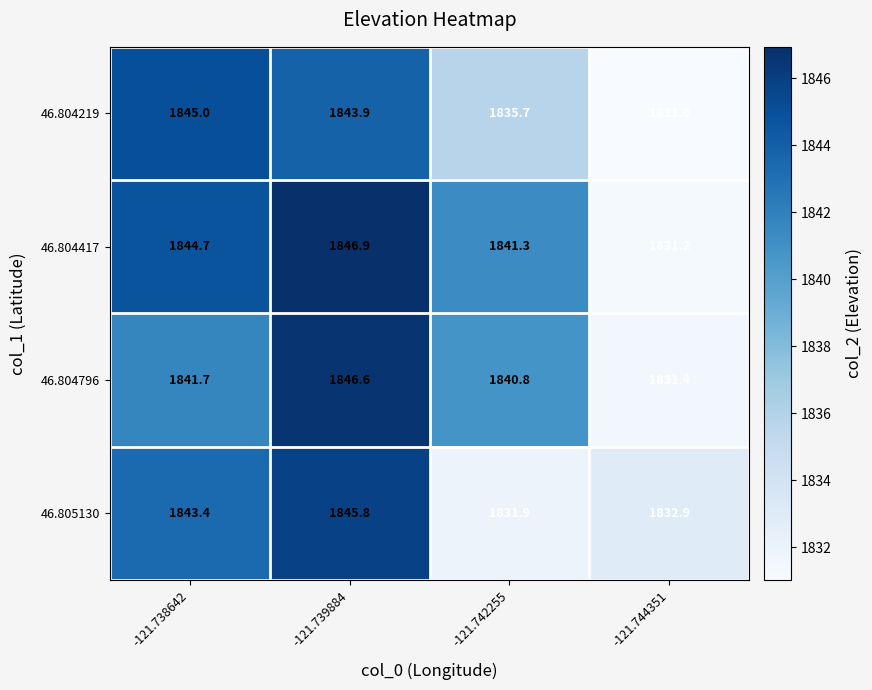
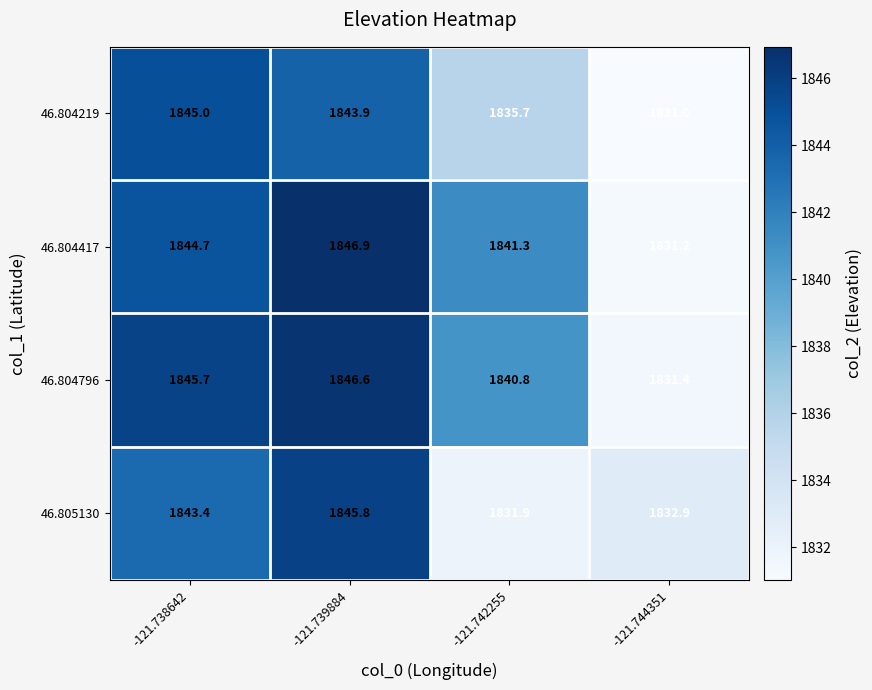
  {
    "46.804219": {
      "-121.738642": 1845.0,
      "-121.739884": 1843.9,
      "-121.742255": 1835.7
    },
    "46.804417": {
      "-121.738642": 1844.7,
      "-121.739884": 1846.9,
      "-121.742255": 1841.3
    },
    "46.804796": {
-     "-121.738642": 1841.7,
+     "-121.738642": 1845.7,
      "-121.739884": 1846.6,
      "-121.742255": 1840.8
    },
    "46.805130": {
      "-121.738642": 1843.4,
      "-121.739884": 1845.8
    }
  }
